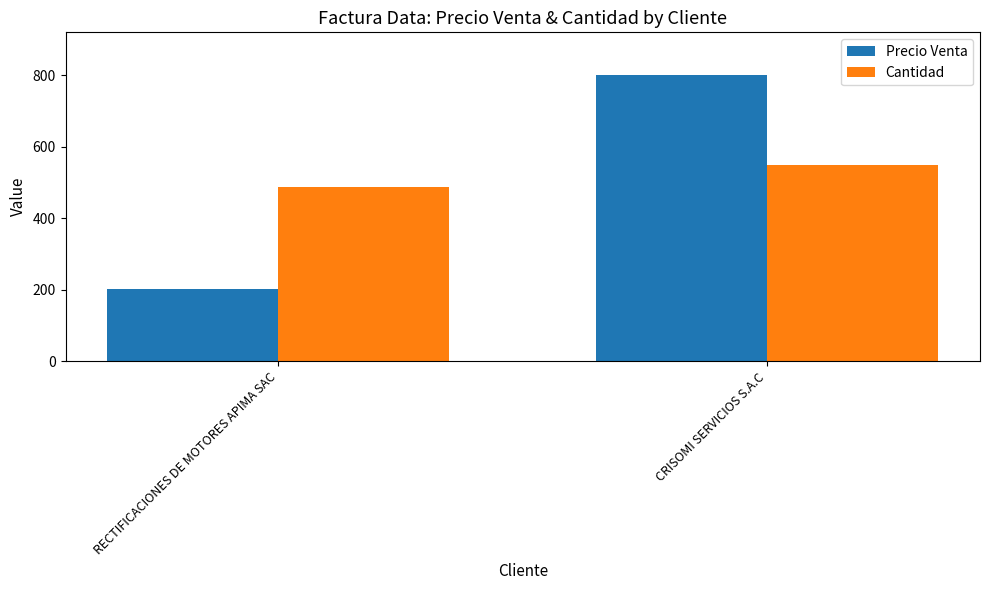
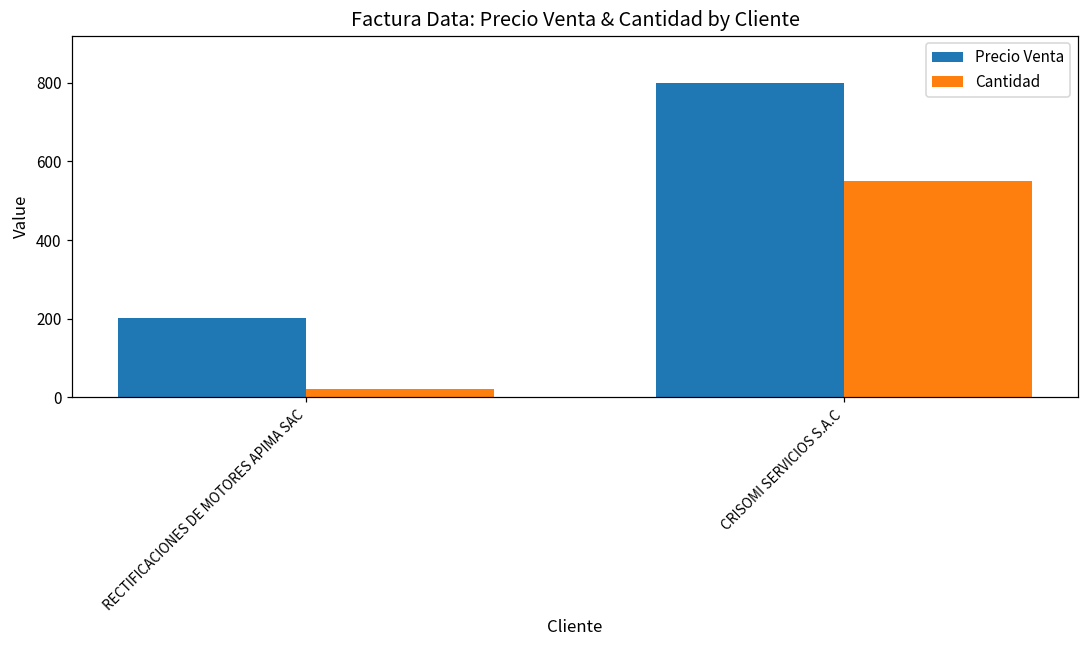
  {
    "Precio Venta": {
      "RECTIFICACIONES DE MOTORES APIMA SAC": 200,
      "CRISOMI SERVICIOS S.A.C": 800
    },
    "Cantidad": {
-     "RECTIFICACIONES DE MOTORES APIMA SAC": 490,
+     "RECTIFICACIONES DE MOTORES APIMA SAC": 20,
      "CRISOMI SERVICIOS S.A.C": 550
    }
  }
